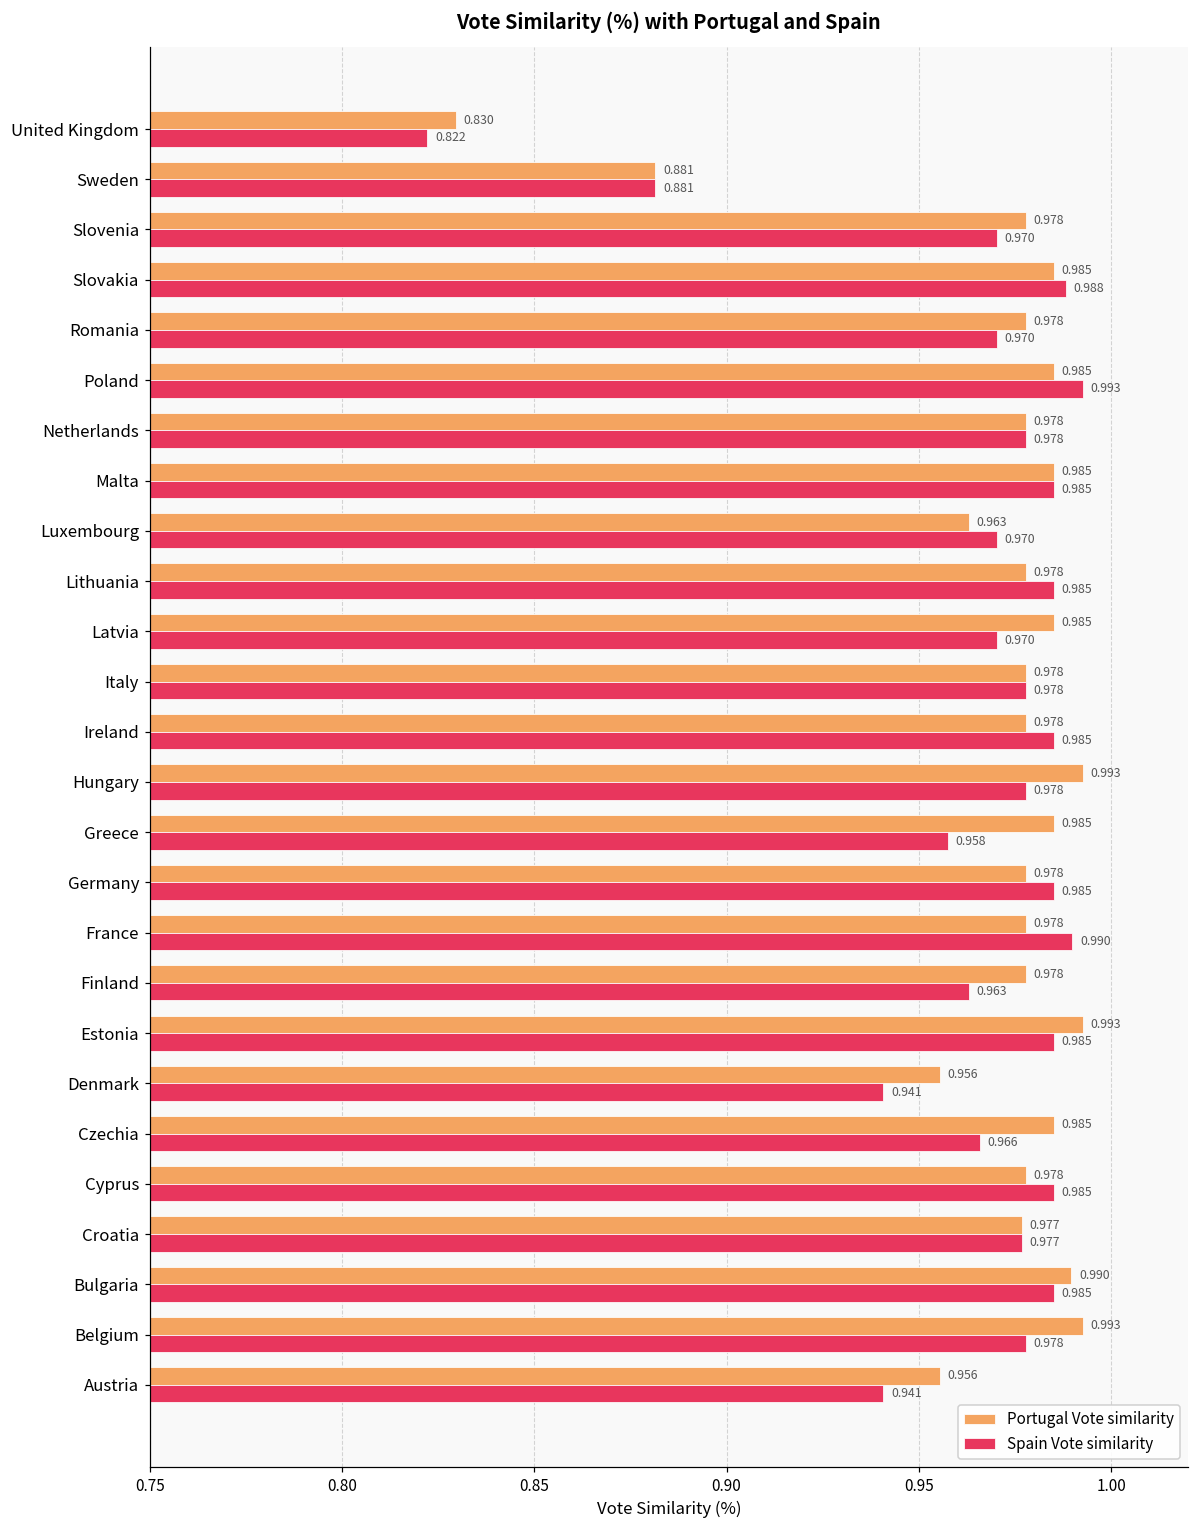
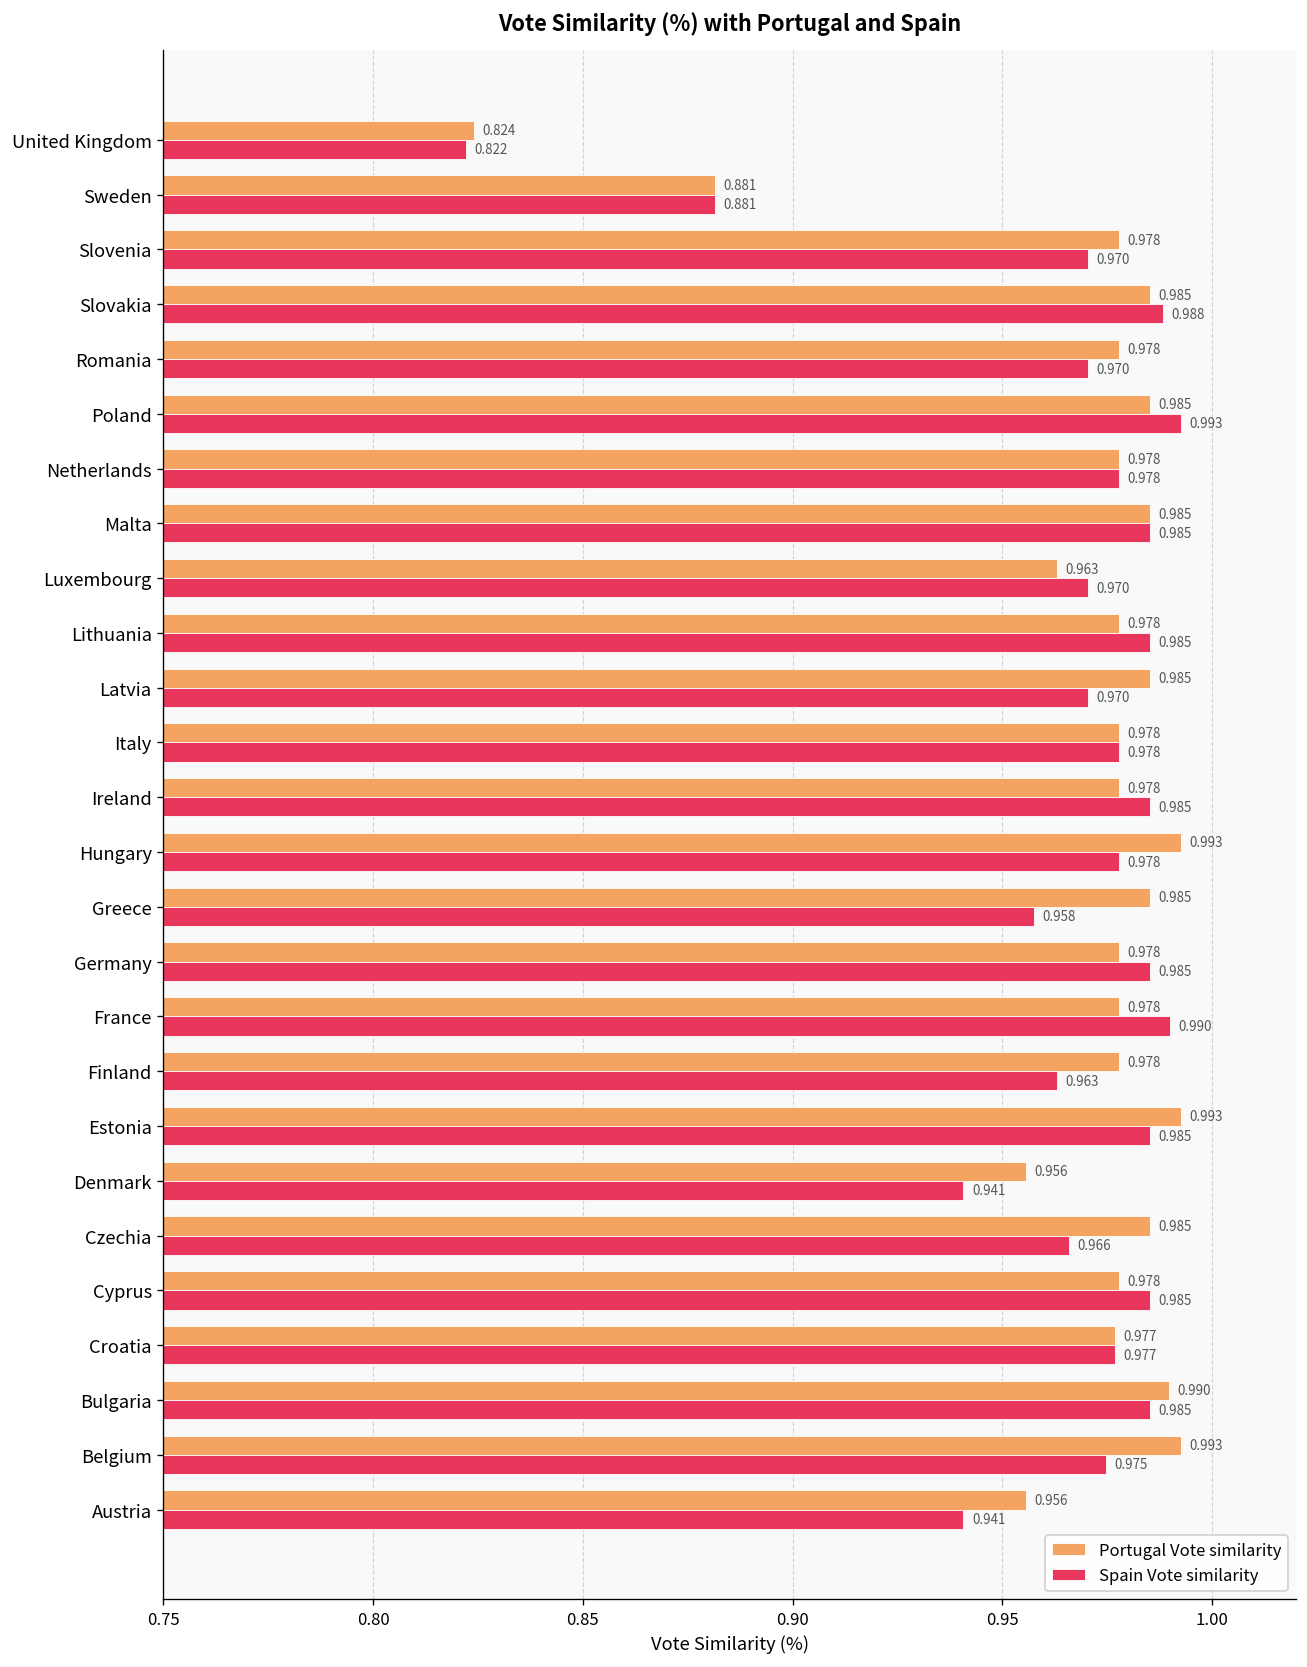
  {
    "Portugal Vote similarity": {
-     "United Kingdom": 0.830,
+     "United Kingdom": 0.824,
      "Sweden": 0.881,
      "Slovenia": 0.978,
      "Slovakia": 0.985,
      "Romania": 0.978,
      "Poland": 0.985,
      "Netherlands": 0.978,
      "Malta": 0.985,
      "Luxembourg": 0.963,
      "Lithuania": 0.978,
      "Latvia": 0.985,
      "Italy": 0.978,
      "Ireland": 0.978,
      "Hungary": 0.993,
      "Greece": 0.985,
      "Germany": 0.978,
      "France": 0.978,
      "Finland": 0.978,
      "Estonia": 0.993,
      "Denmark": 0.956,
      "Czechia": 0.985,
      "Cyprus": 0.978,
      "Croatia": 0.977,
      "Bulgaria": 0.990,
      "Belgium": 0.993,
      "Austria": 0.956
    },
    "Spain Vote similarity": {
      "United Kingdom": 0.822,
      "Sweden": 0.881,
      "Slovenia": 0.970,
      "Slovakia": 0.988,
      "Romania": 0.970,
      "Poland": 0.993,
      "Netherlands": 0.978,
      "Malta": 0.985,
      "Luxembourg": 0.970,
      "Lithuania": 0.985,
      "Latvia": 0.970,
      "Italy": 0.978,
      "Ireland": 0.985,
      "Hungary": 0.978,
      "Greece": 0.958,
      "Germany": 0.985,
      "France": 0.990,
      "Finland": 0.963,
      "Estonia": 0.985,
      "Denmark": 0.941,
      "Czechia": 0.966,
      "Cyprus": 0.985,
      "Croatia": 0.977,
      "Bulgaria": 0.985,
-     "Belgium": 0.978,
+     "Belgium": 0.975,
      "Austria": 0.941
    }
  }
